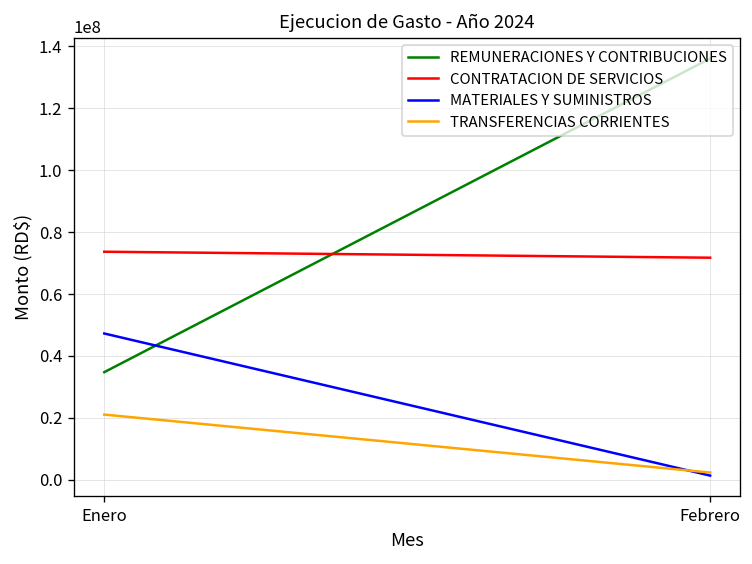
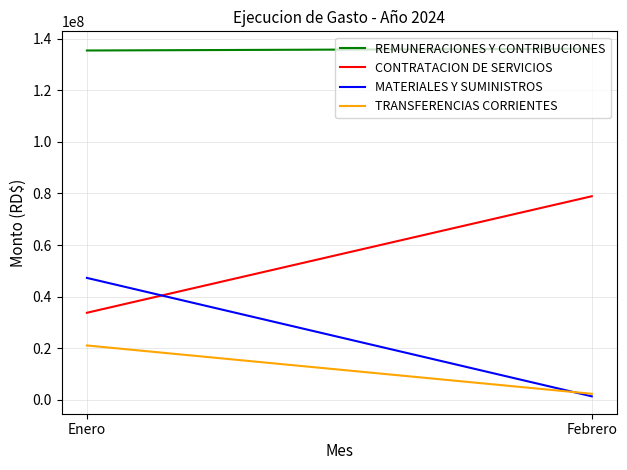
  {
    "REMUNERACIONES Y CONTRIBUCIONES": {
-     "Enero": 35000000
+     "Enero": 135000000
    },
    "CONTRATACION DE SERVICIOS": {
-     "Enero": 74000000,
-     "Febrero": 72000000
+     "Enero": 34000000,
+     "Febrero": 79000000
    },
    "MATERIALES Y SUMINISTROS": {
      "Enero": 47000000
    },
    "TRANSFERENCIAS CORRIENTES": {
      "Enero": 21000000
    }
  }
